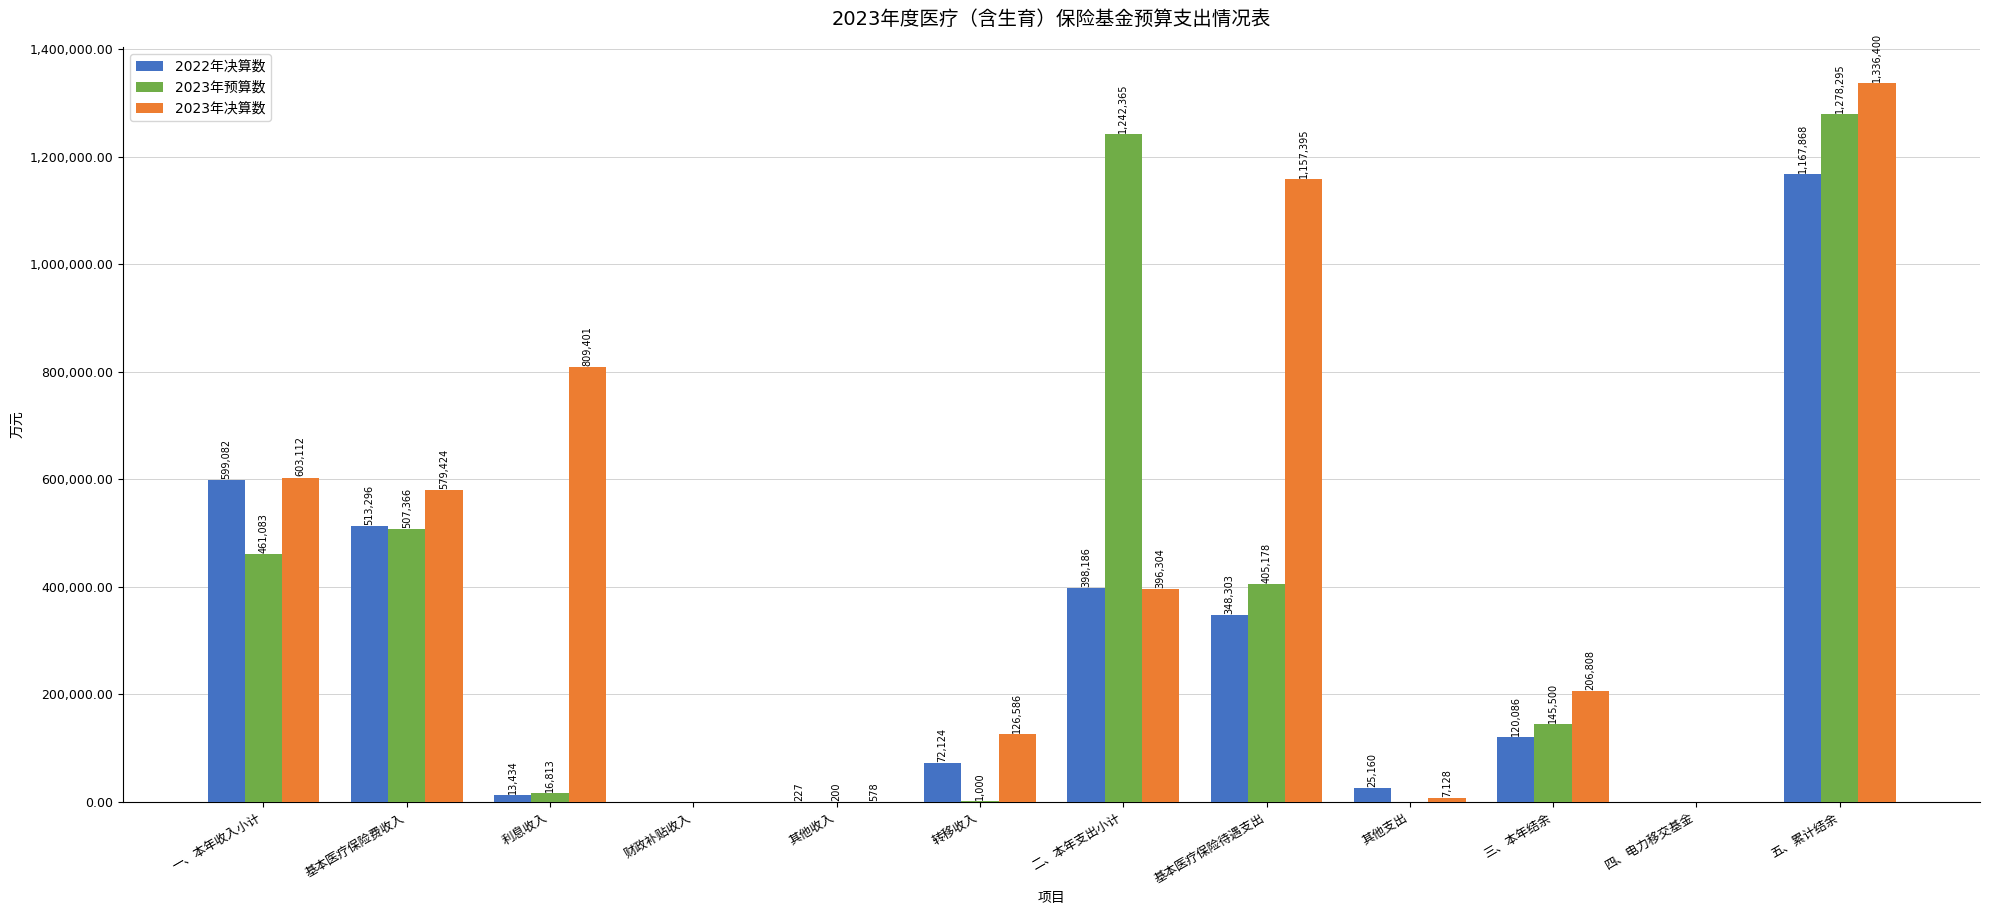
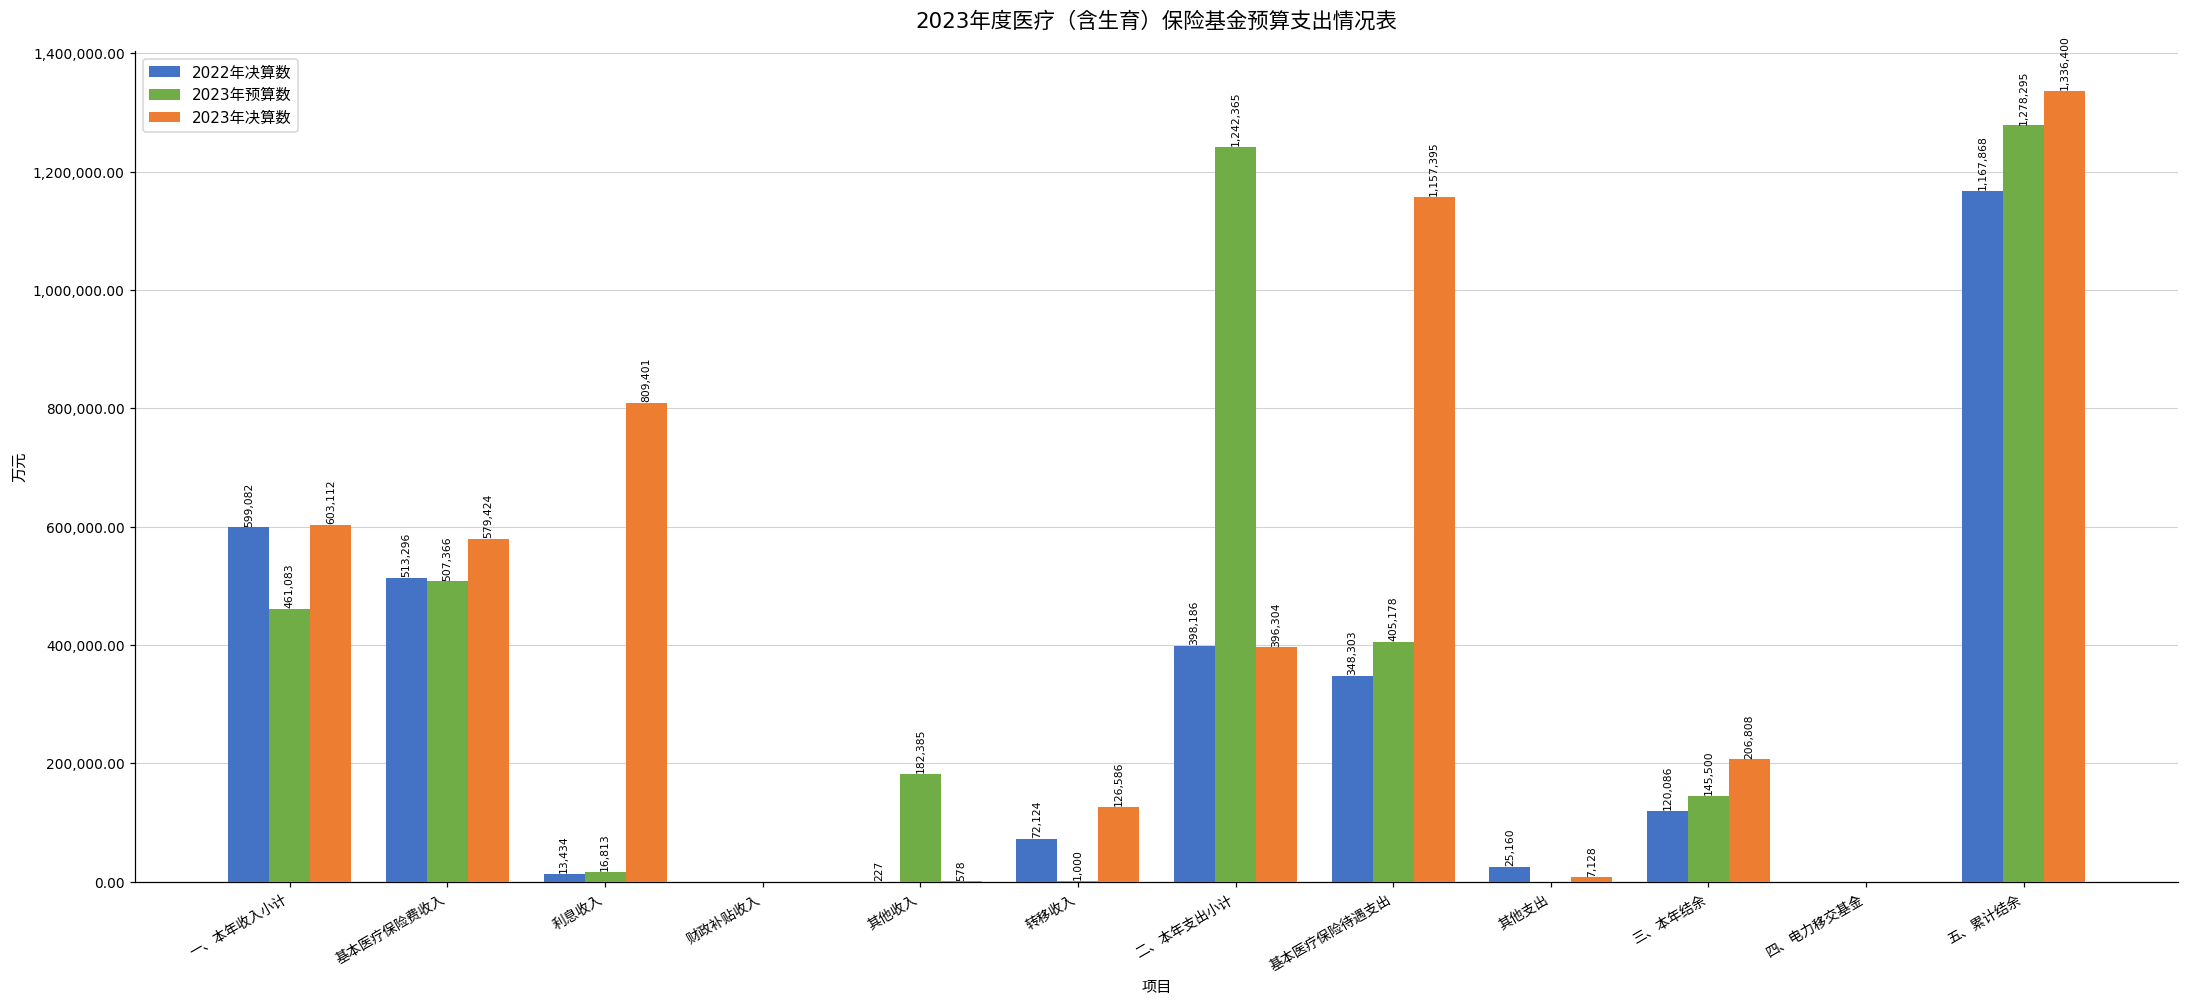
  {
    "2022年决算数": {
      "一、本年收入小计": "599,082",
      "基本医疗保险费收入": "513,296",
      "利息收入": "13,434",
      "其他收入": "227",
      "转移收入": "72,124",
      "二、本年支出小计": "398,186",
      "基本医疗保险待遇支出": "348,303",
      "其他支出": "25,160",
      "三、本年结余": "120,086",
      "五、累计结余": "1,167,868"
    },
    "2023年预算数": {
      "一、本年收入小计": "461,083",
      "基本医疗保险费收入": "507,366",
      "利息收入": "16,813",
-     "其他收入": "200",
+     "其他收入": "182,385",
      "转移收入": "1,000",
      "二、本年支出小计": "1,242,365",
      "基本医疗保险待遇支出": "405,178",
      "三、本年结余": "145,500",
      "五、累计结余": "1,278,295"
    },
    "2023年决算数": {
      "一、本年收入小计": "603,112",
      "基本医疗保险费收入": "579,424",
      "利息收入": "809,401",
      "其他收入": "578",
      "转移收入": "126,586",
      "二、本年支出小计": "396,304",
      "基本医疗保险待遇支出": "1,157,395",
      "其他支出": "7,128",
      "三、本年结余": "206,808",
      "五、累计结余": "1,336,400"
    }
  }
